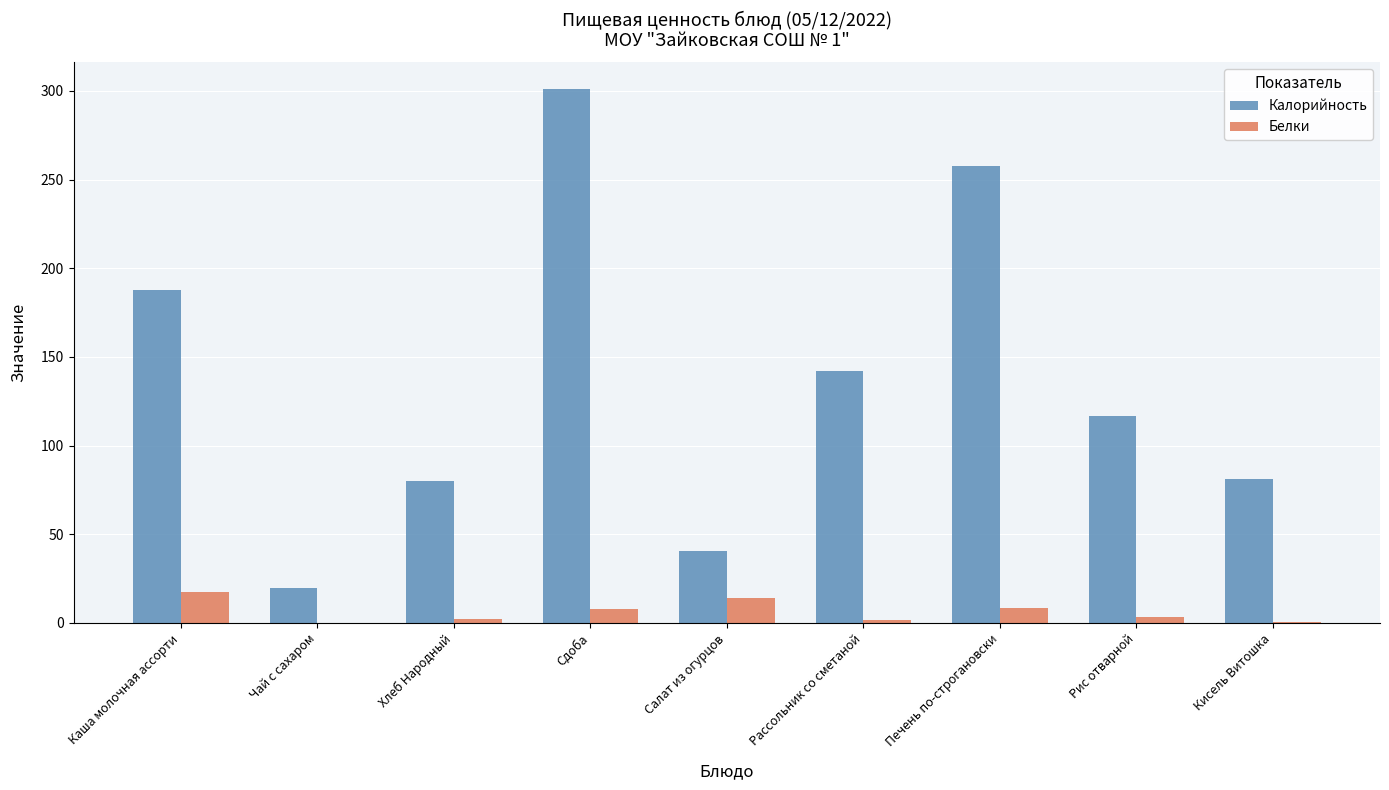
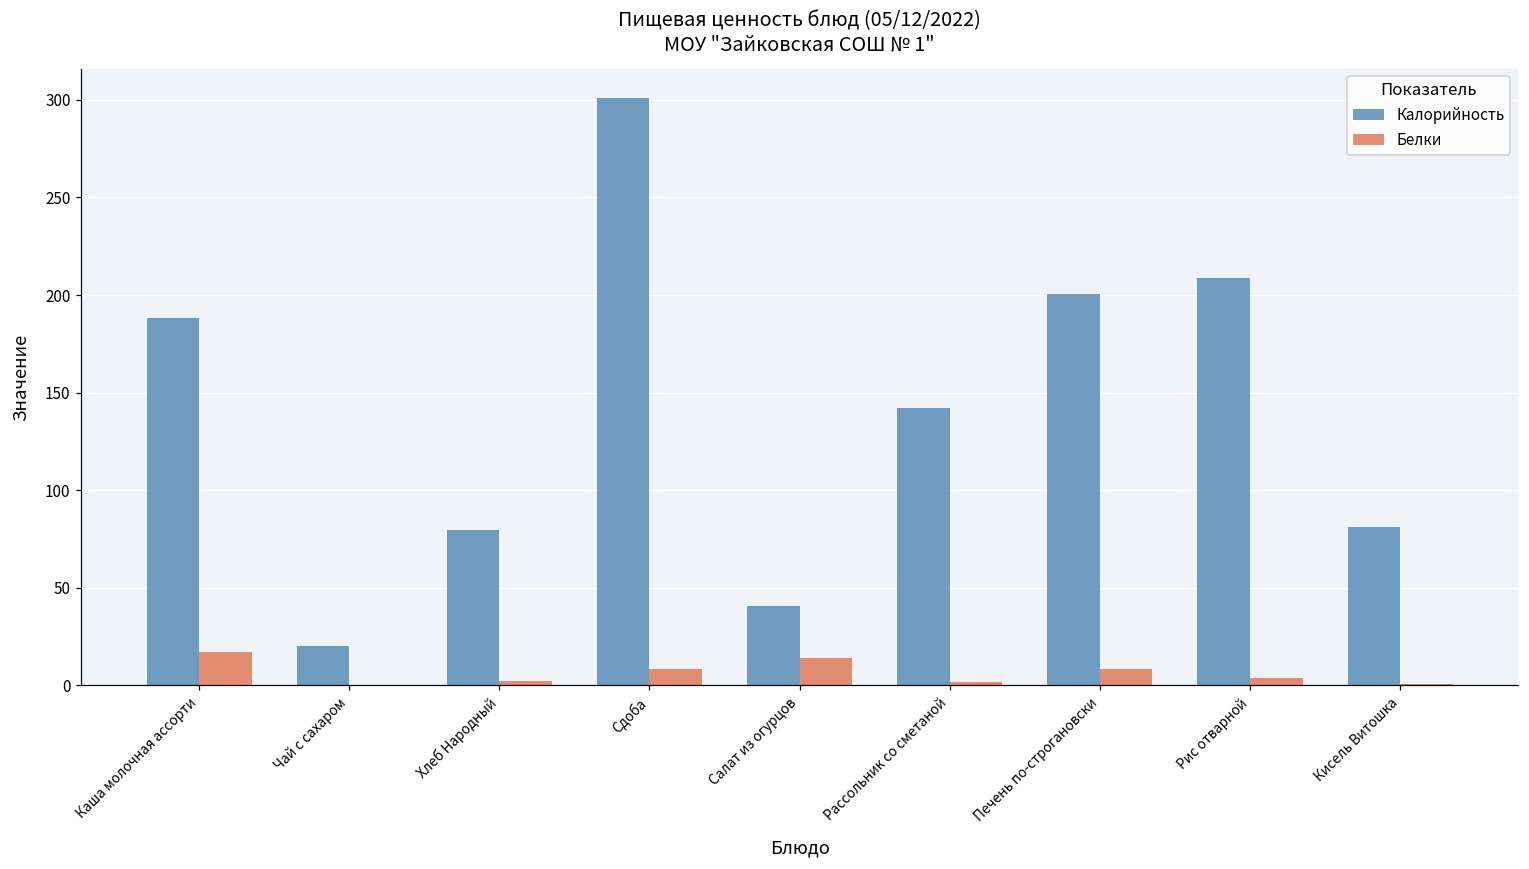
  {
    "Калорийность": {
      "Каша молочная ассорти": 188,
      "Чай с сахаром": 20,
      "Хлеб Народный": 80,
      "Сдоба": 301,
      "Салат из огурцов": 40,
      "Рассольник со сметаной": 142,
-     "Печень по-строгановски": 258,
-     "Рис отварной": 117,
+     "Печень по-строгановски": 201,
+     "Рис отварной": 209,
      "Кисель Витошка": 81
    },
    "Белки": {
      "Каша молочная ассорти": 17,
      "Хлеб Народный": 2,
      "Сдоба": 8,
      "Салат из огурцов": 14,
      "Рассольник со сметаной": 2,
      "Печень по-строгановски": 8,
      "Рис отварной": 4
    }
  }
